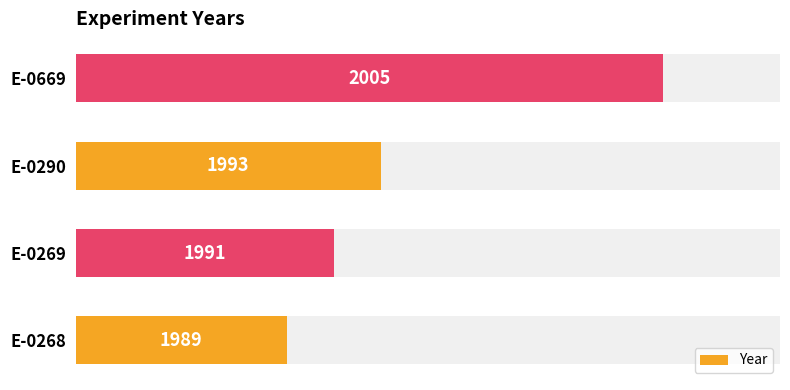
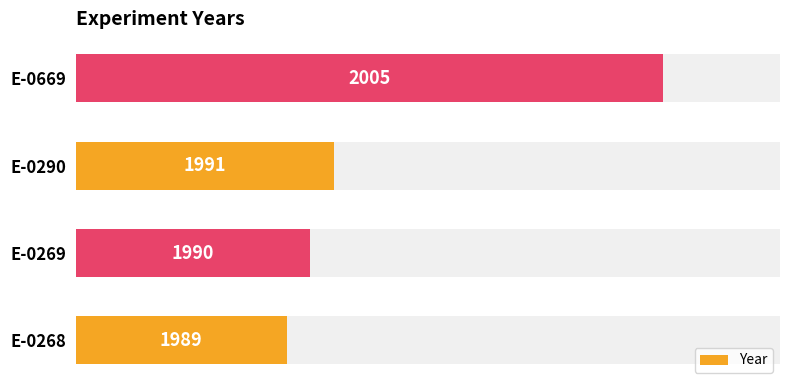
  {
    "Year": {
-     "E-0290": 1993,
-     "E-0269": 1991
+     "E-0290": 1991,
+     "E-0269": 1990
    }
  }
